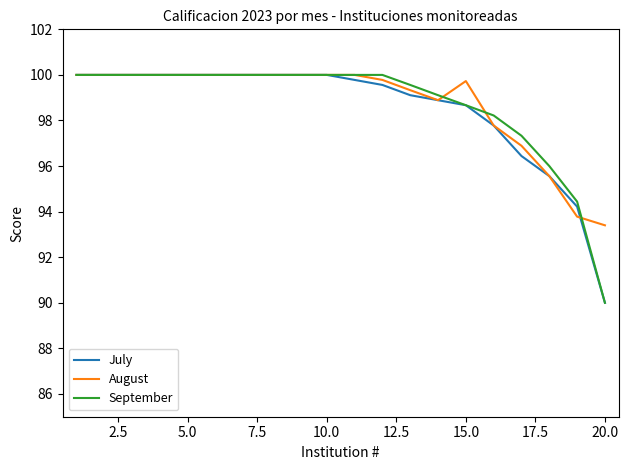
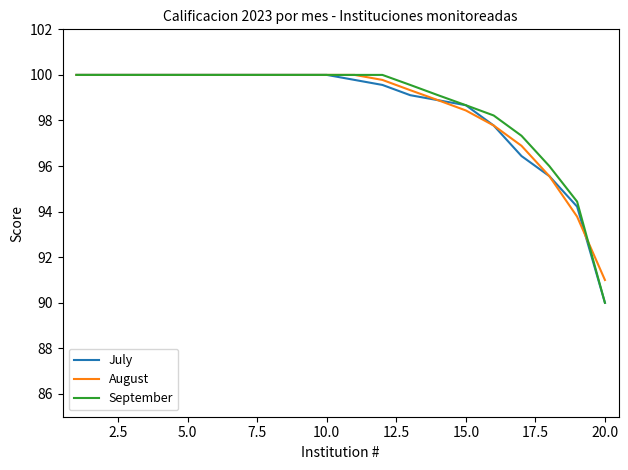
  {
    "August": {
-     "15.0": 99.7,
-     "20.0": 93.4
+     "15.0": 98.4,
+     "20.0": 91.0
    }
  }
